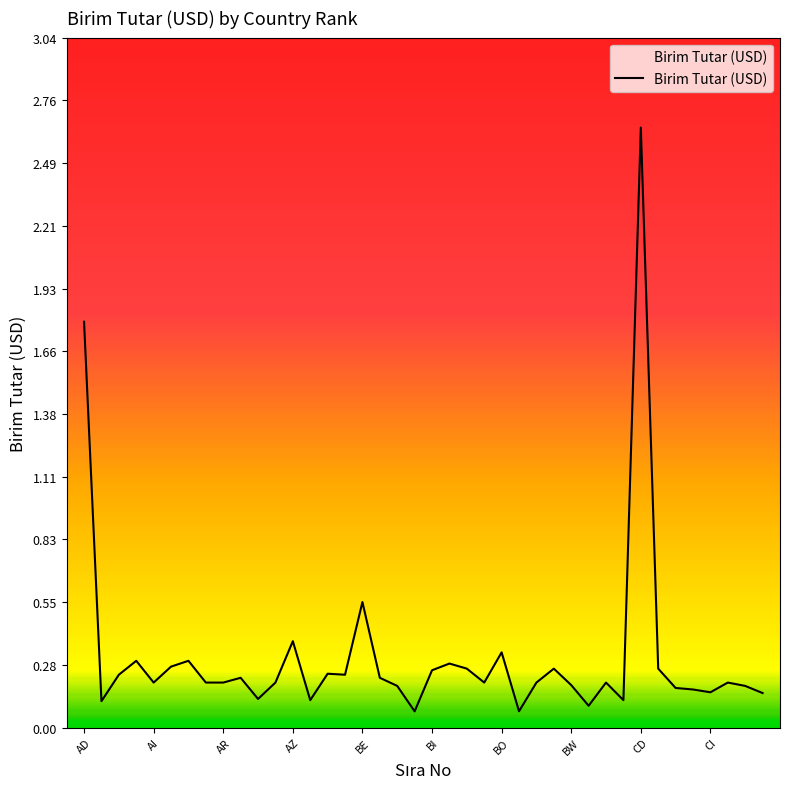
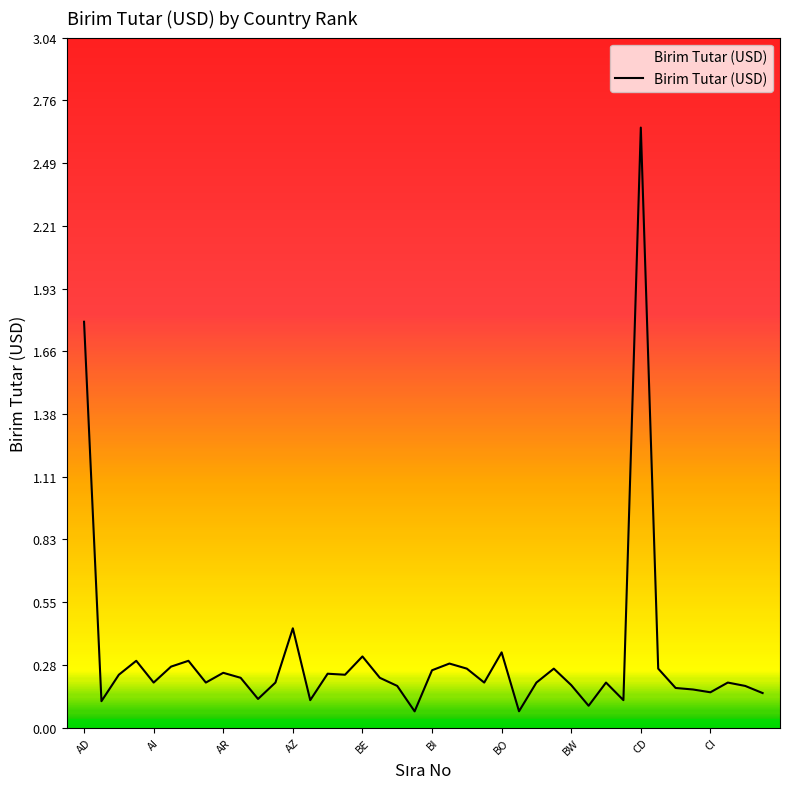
  {
    "AD": 1.79,
    "AI": 0.20,
-   "AR": 0.20,
-   "AZ": 0.38,
-   "BE": 0.55,
+   "AR": 0.24,
+   "AZ": 0.44,
+   "BE": 0.31,
    "BI": 0.25,
    "BO": 0.33,
    "BW": 0.19,
    "CD": 2.64,
    "CI": 0.16
  }
